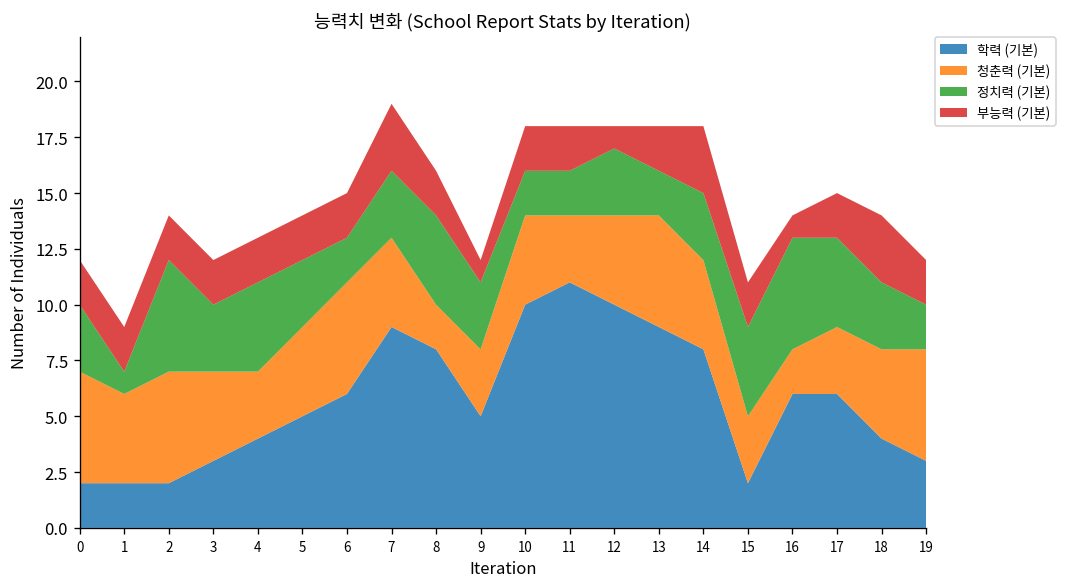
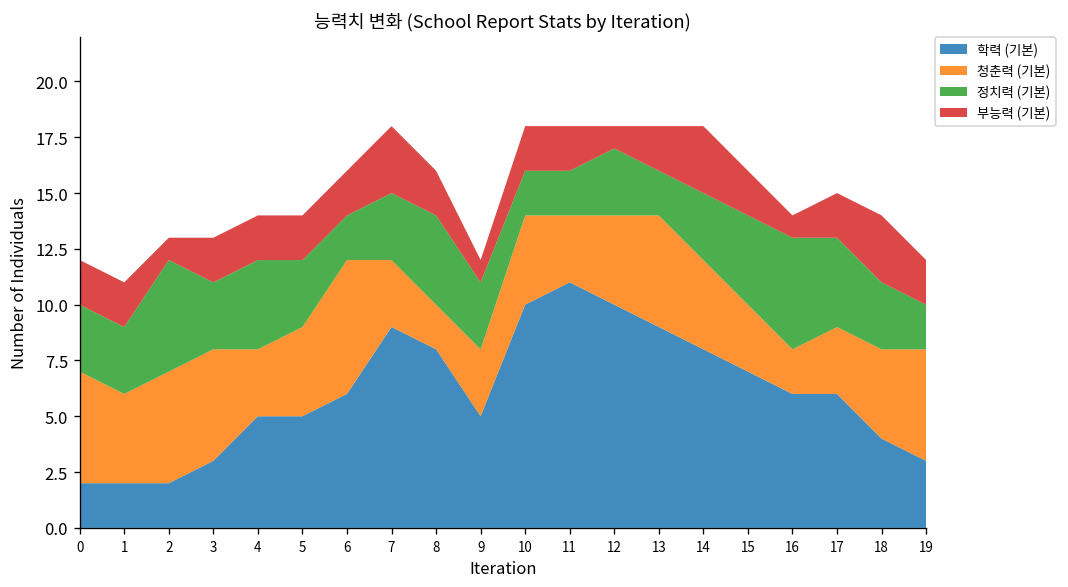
  {
    "학력 (기본)": {
      "0": 2,
      "1": 2,
      "2": 2,
      "3": 3,
-     "4": 4,
+     "4": 5,
      "5": 5,
      "6": 6,
      "7": 9,
      "8": 8,
      "9": 5,
      "10": 10,
      "11": 11,
      "12": 10,
      "13": 9,
      "14": 8,
-     "15": 2,
+     "15": 7,
      "16": 6,
      "17": 6,
      "18": 4,
      "19": 3
    },
    "청춘력 (기본)": {
      "0": 5,
      "1": 4,
      "2": 5,
-     "3": 4,
+     "3": 5,
      "4": 3,
      "5": 4,
-     "6": 5,
-     "7": 4,
+     "6": 6,
+     "7": 3,
      "8": 2,
      "9": 3,
      "10": 4,
      "11": 3,
      "12": 4,
      "13": 5,
      "14": 4,
      "15": 3,
      "16": 2,
      "17": 3,
      "18": 4,
      "19": 5
    },
    "정치력 (기본)": {
      "0": 3,
-     "1": 1,
+     "1": 3,
      "2": 5,
      "3": 3,
      "4": 4,
      "5": 3,
      "6": 2,
      "7": 3,
      "8": 4,
      "9": 3,
      "10": 2,
      "11": 2,
      "12": 3,
      "13": 2,
      "14": 3,
      "15": 4,
      "16": 5,
      "17": 4,
      "18": 3,
      "19": 2
    },
    "부능력 (기본)": {
      "0": 2,
      "1": 2,
-     "2": 2,
+     "2": 1,
      "3": 2,
      "4": 2,
      "5": 2,
      "6": 2,
      "7": 3,
      "8": 2,
      "9": 1,
      "10": 2,
      "11": 2,
      "12": 1,
      "13": 2,
      "14": 3,
      "15": 2,
      "16": 1,
      "17": 2,
      "18": 3,
      "19": 2
    }
  }
